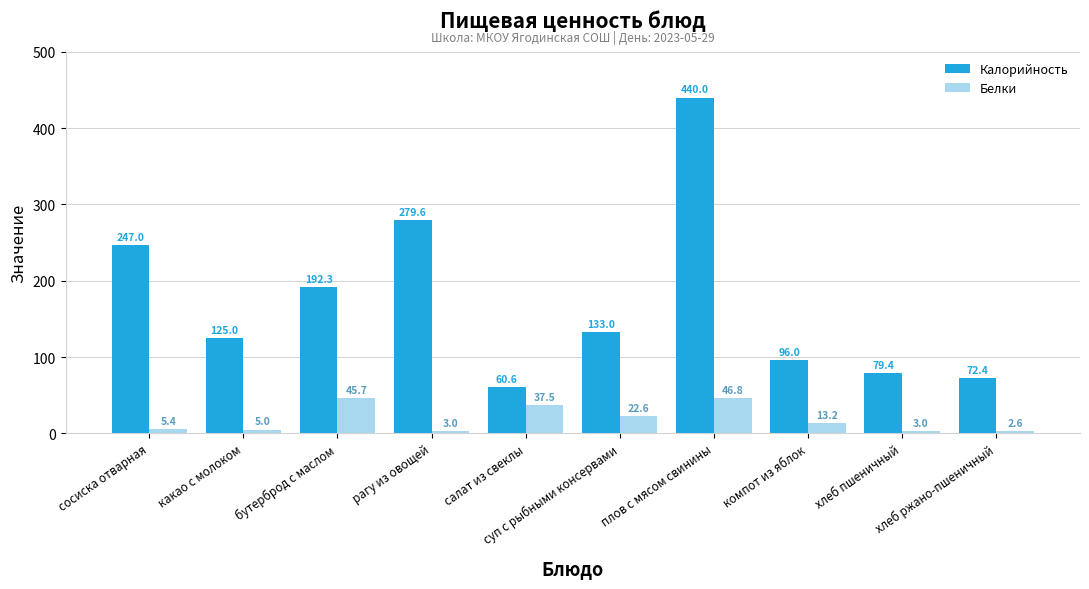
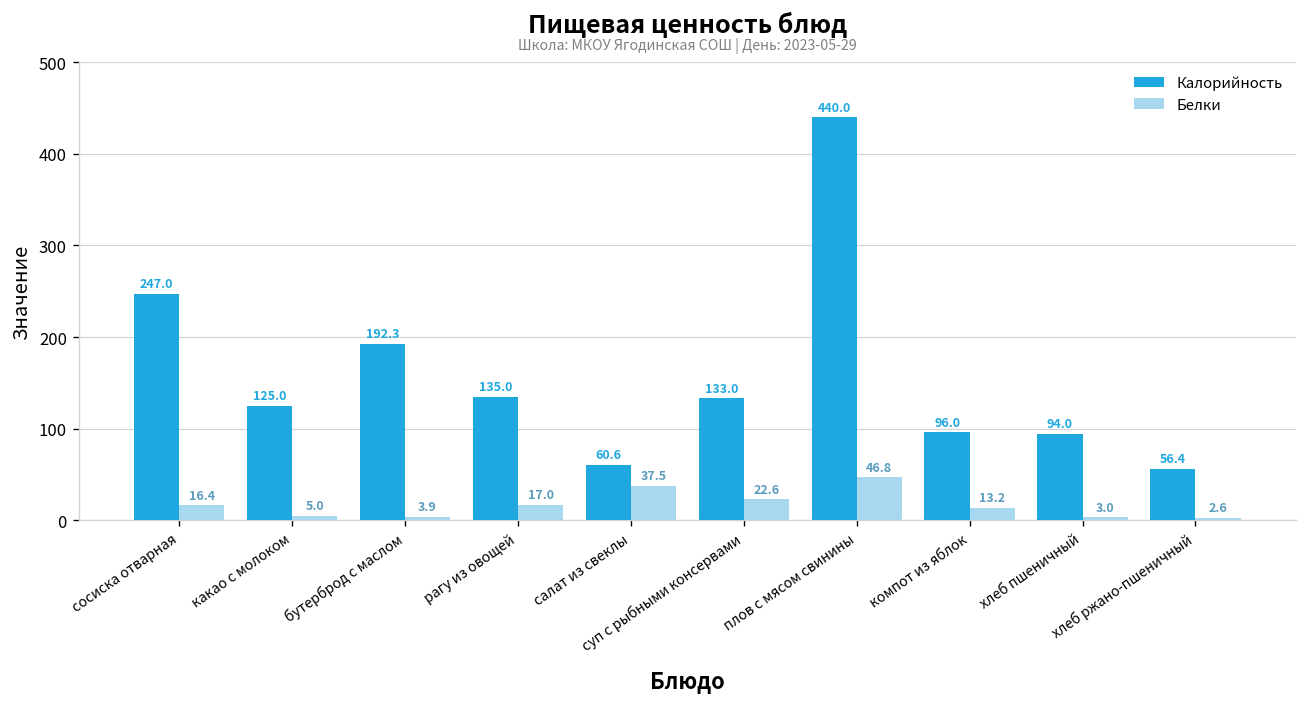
  {
    "Калорийность": {
      "сосиска отварная": 247.0,
      "какао с молоком": 125.0,
      "бутерброд с маслом": 192.3,
-     "рагу из овощей": 279.6,
+     "рагу из овощей": 135.0,
      "салат из свеклы": 60.6,
      "суп с рыбными консервами": 133.0,
      "плов с мясом свинины": 440.0,
      "компот из яблок": 96.0,
-     "хлеб пшеничный": 79.4,
-     "хлеб ржано-пшеничный": 72.4
+     "хлеб пшеничный": 94.0,
+     "хлеб ржано-пшеничный": 56.4
    },
    "Белки": {
-     "сосиска отварная": 5.4,
+     "сосиска отварная": 16.4,
      "какао с молоком": 5.0,
-     "бутерброд с маслом": 45.7,
-     "рагу из овощей": 3.0,
+     "бутерброд с маслом": 3.9,
+     "рагу из овощей": 17.0,
      "салат из свеклы": 37.5,
      "суп с рыбными консервами": 22.6,
      "плов с мясом свинины": 46.8,
      "компот из яблок": 13.2,
      "хлеб пшеничный": 3.0,
      "хлеб ржано-пшеничный": 2.6
    }
  }
